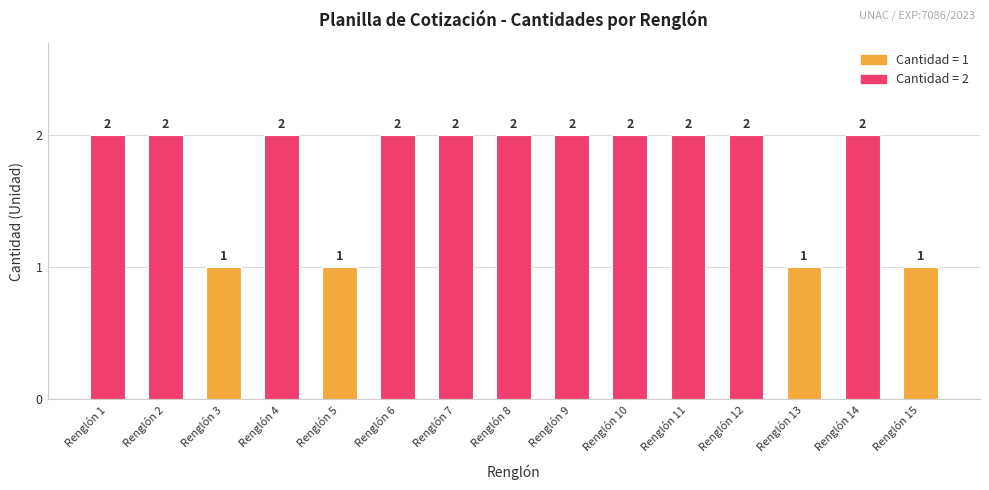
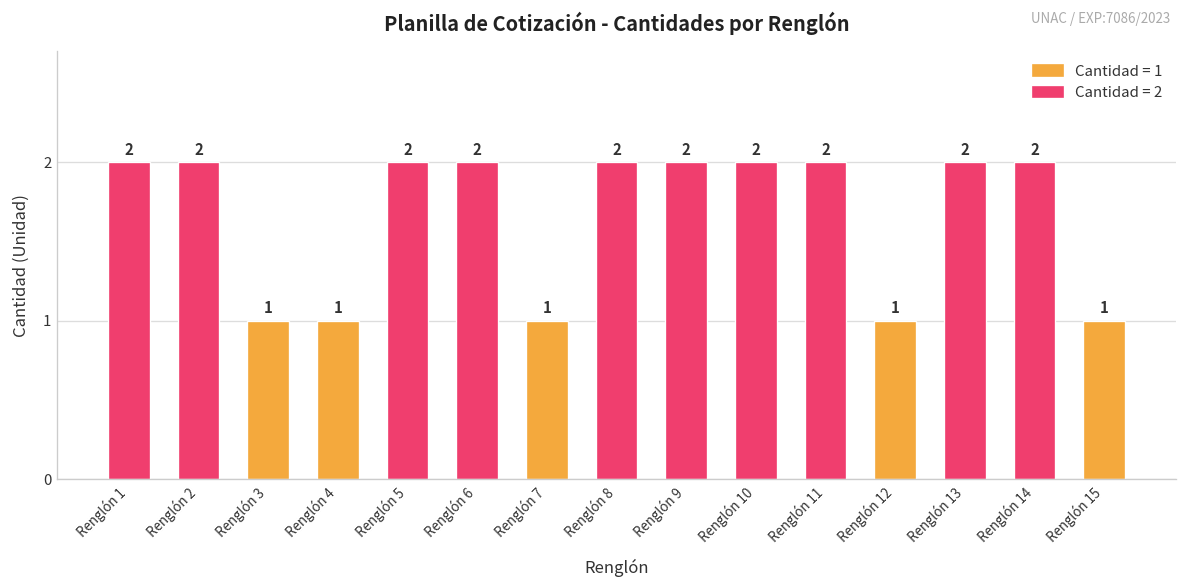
  {
    "Renglón 1": 2,
    "Renglón 2": 2,
    "Renglón 3": 1,
-   "Renglón 4": 2,
-   "Renglón 5": 1,
+   "Renglón 4": 1,
+   "Renglón 5": 2,
    "Renglón 6": 2,
-   "Renglón 7": 2,
+   "Renglón 7": 1,
    "Renglón 8": 2,
    "Renglón 9": 2,
    "Renglón 10": 2,
    "Renglón 11": 2,
-   "Renglón 12": 2,
-   "Renglón 13": 1,
+   "Renglón 12": 1,
+   "Renglón 13": 2,
    "Renglón 14": 2,
    "Renglón 15": 1
  }
